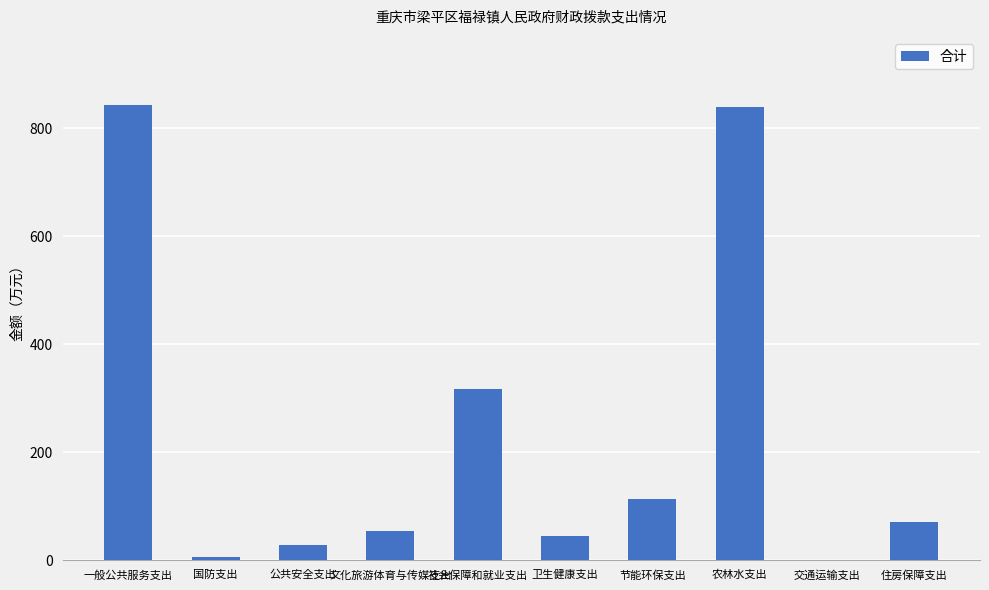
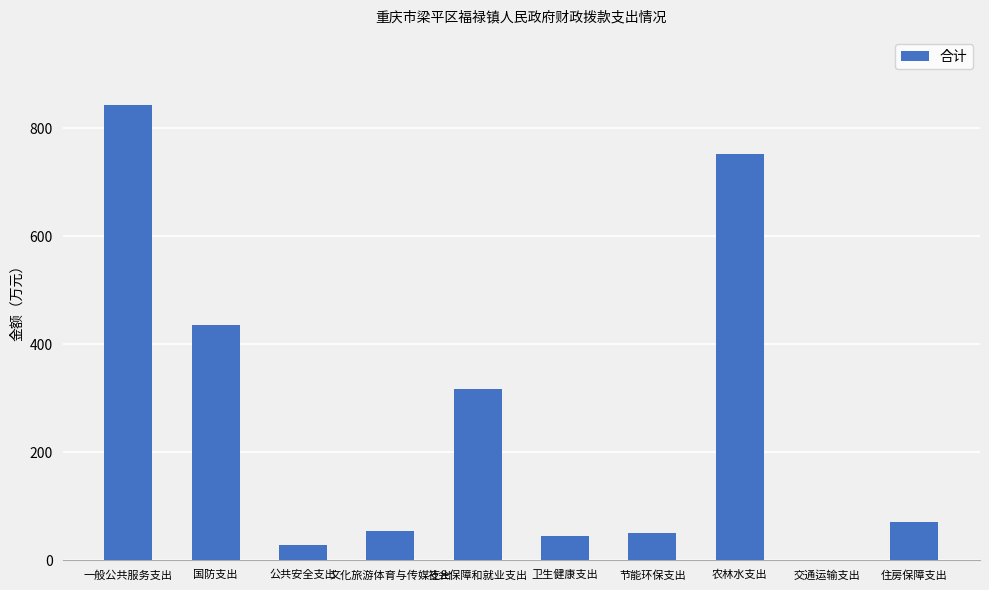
  {
    "一般公共服务支出": 840,
-   "国防支出": 10,
+   "国防支出": 430,
    "公共安全支出": 30,
    "卫生健康支出": 40,
-   "节能环保支出": 110,
-   "农林水支出": 840,
+   "节能环保支出": 50,
+   "农林水支出": 750,
    "住房保障支出": 70
  }
